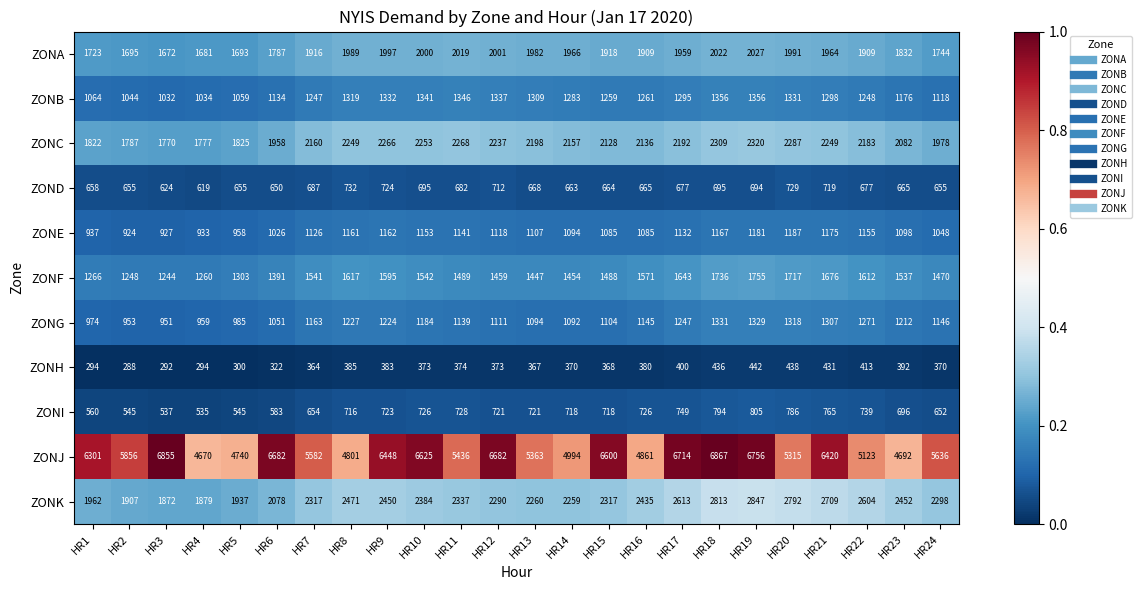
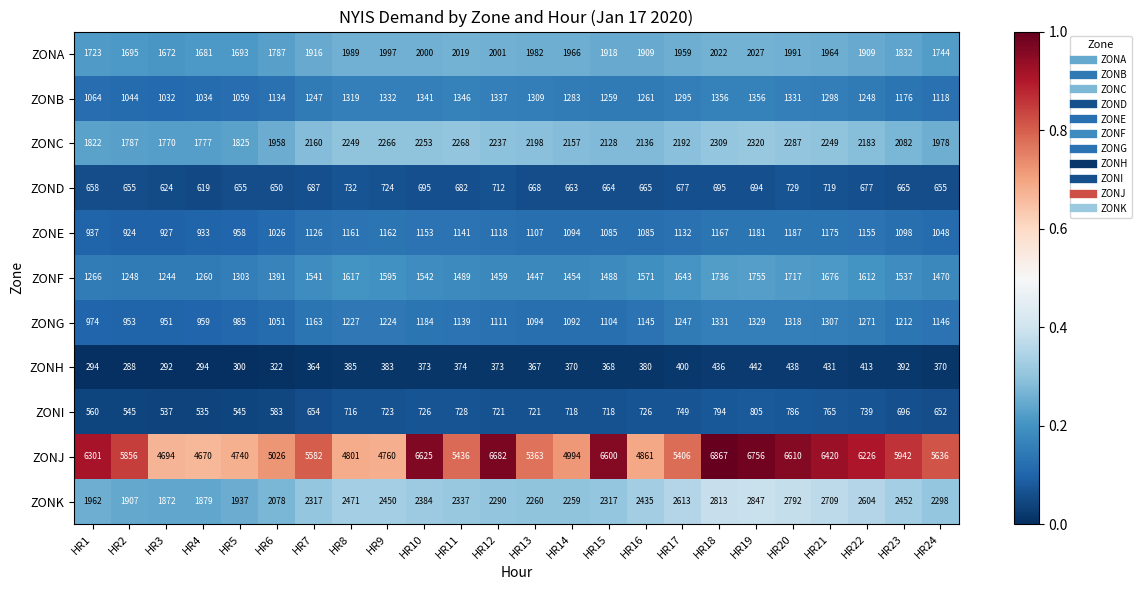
  {
    "ZONJ": {
      "HR1": 6301,
      "HR2": 5856,
-     "HR3": 6855,
+     "HR3": 4694,
      "HR4": 4670,
      "HR5": 4740,
-     "HR6": 6682,
+     "HR6": 5026,
      "HR7": 5582,
      "HR8": 4801,
-     "HR9": 6448,
+     "HR9": 4760,
      "HR10": 6625,
      "HR11": 5436,
      "HR12": 6682,
      "HR13": 5363,
      "HR14": 4994,
      "HR15": 6600,
      "HR16": 4861,
-     "HR17": 6714,
+     "HR17": 5406,
      "HR18": 6867,
      "HR19": 6756,
-     "HR20": 5315,
+     "HR20": 6610,
      "HR21": 6420,
-     "HR22": 5123,
-     "HR23": 4692,
+     "HR22": 6226,
+     "HR23": 5942,
      "HR24": 5636
    }
  }
